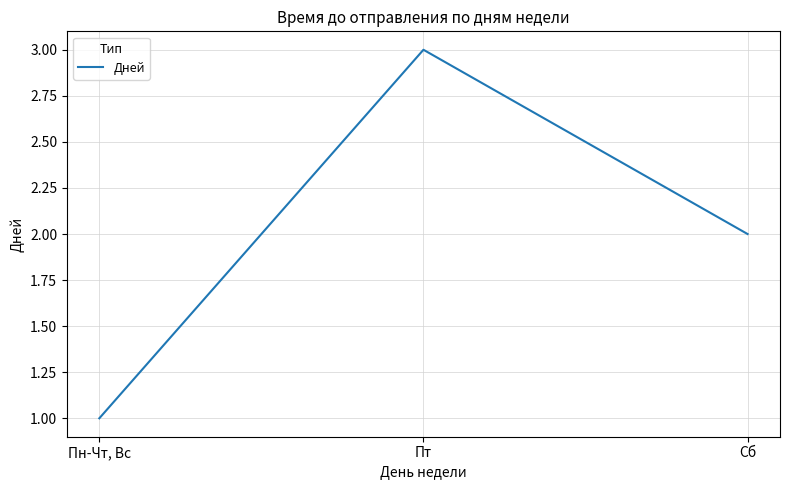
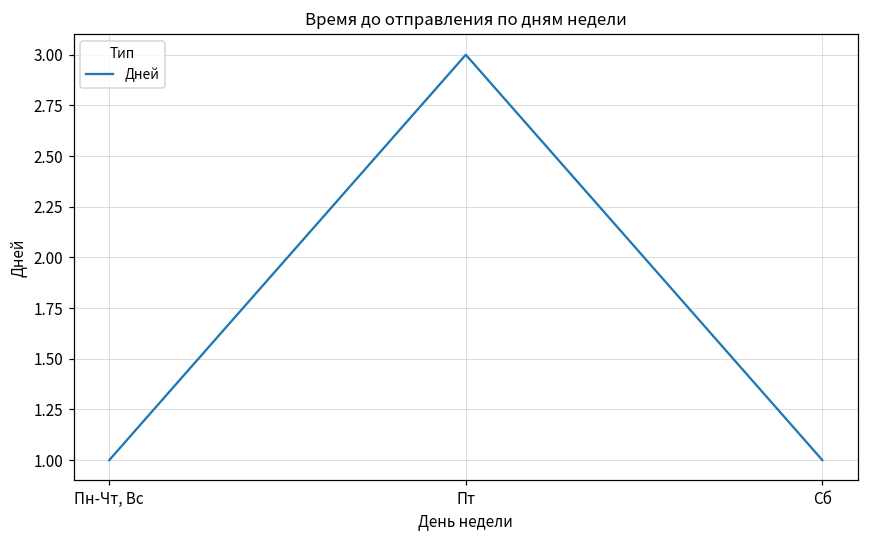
  {
    "Пн-Чт, Вс": 1,
    "Пт": 3,
-   "Сб": 2
+   "Сб": 1
  }
